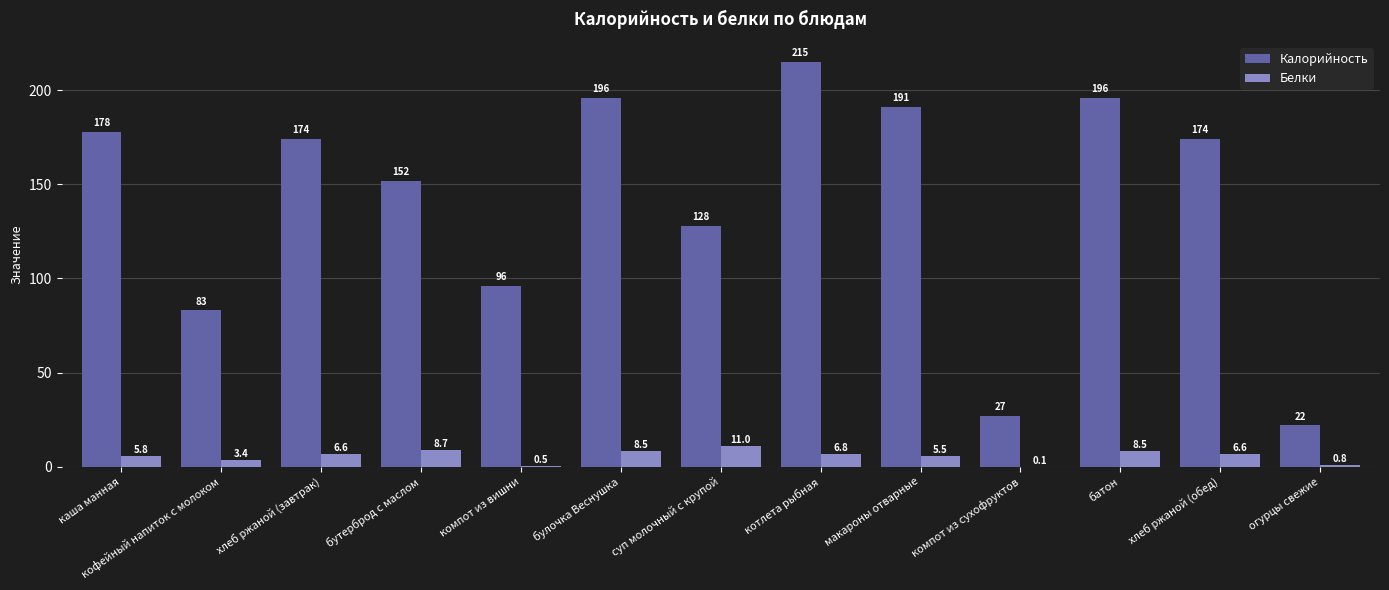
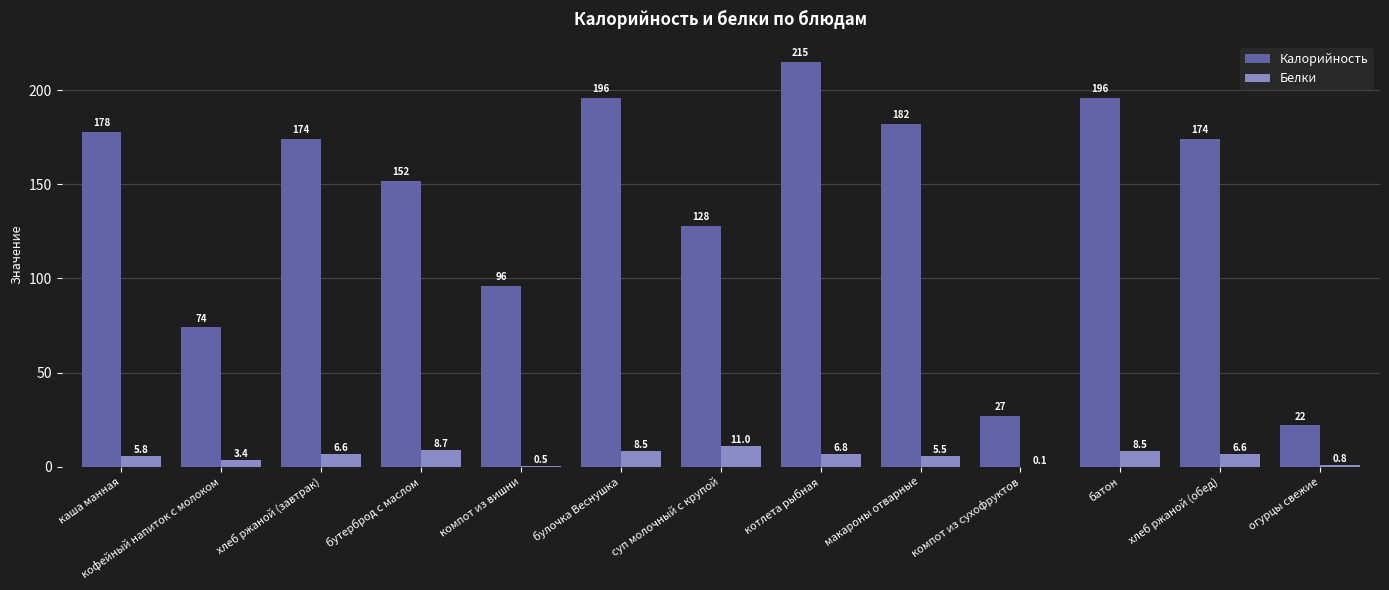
  {
    "Калорийность": {
      "каша манная": 178,
-     "кофейный напиток с молоком": 83,
+     "кофейный напиток с молоком": 74,
      "хлеб ржаной (завтрак)": 174,
      "бутерброд с маслом": 152,
      "компот из вишни": 96,
      "булочка Веснушка": 196,
      "суп молочный с крупой": 128,
      "котлета рыбная": 215,
-     "макароны отварные": 191,
+     "макароны отварные": 182,
      "компот из сухофруктов": 27,
      "батон": 196,
      "хлеб ржаной (обед)": 174,
      "огурцы свежие": 22
    },
    "Белки": {
      "каша манная": 5.8,
      "кофейный напиток с молоком": 3.4,
      "хлеб ржаной (завтрак)": 6.6,
      "бутерброд с маслом": 8.7,
      "компот из вишни": 0.5,
      "булочка Веснушка": 8.5,
      "суп молочный с крупой": 11.0,
      "котлета рыбная": 6.8,
      "макароны отварные": 5.5,
      "компот из сухофруктов": 0.1,
      "батон": 8.5,
      "хлеб ржаной (обед)": 6.6,
      "огурцы свежие": 0.8
    }
  }
